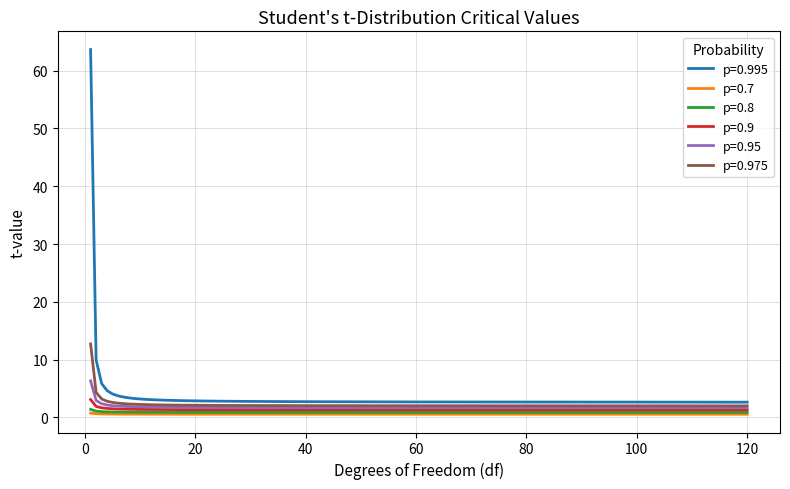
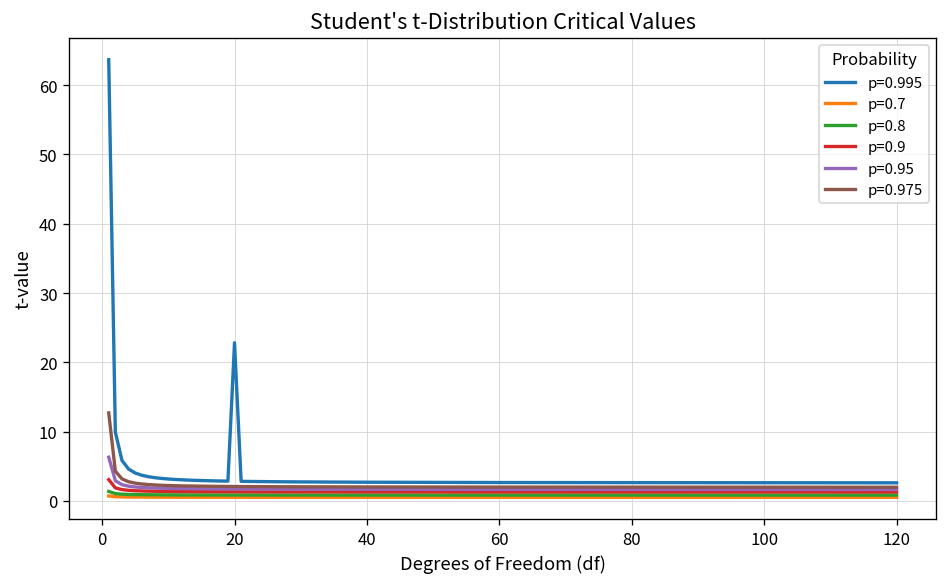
  {
    "p=0.995": {
-     "20": 3,
+     "20": 23,
      "40": 3,
      "60": 3,
      "120": 3
    }
  }
